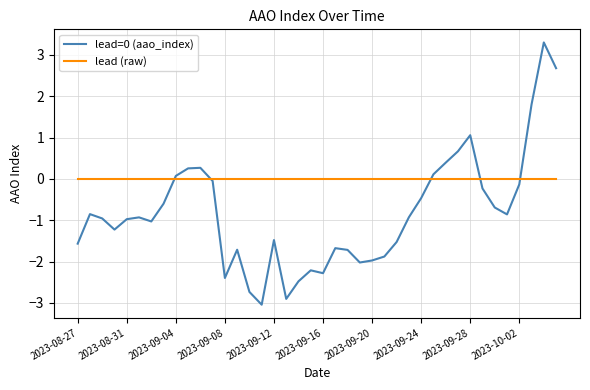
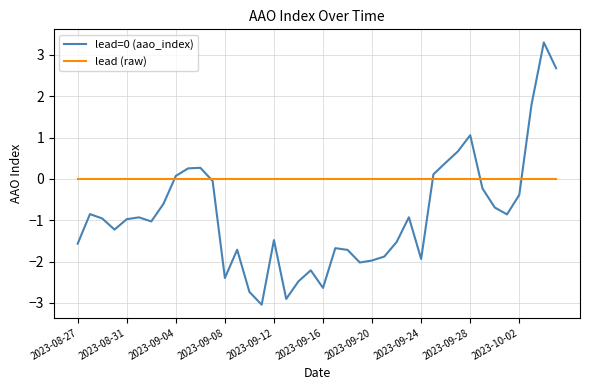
  {
    "lead=0 (aao_index)": {
      "2023-08-27": -1.6,
      "2023-08-31": -1.0,
      "2023-09-04": 0.1,
      "2023-09-08": -2.4,
      "2023-09-12": -1.5,
-     "2023-09-16": -2.3,
+     "2023-09-16": -2.6,
      "2023-09-20": -2.0,
-     "2023-09-24": -0.5,
+     "2023-09-24": -1.9,
      "2023-09-28": 1.1,
-     "2023-10-02": -0.1
+     "2023-10-02": -0.4
    },
    "lead (raw)": {
      "2023-08-27": 0.0,
      "2023-08-31": 0.0,
      "2023-09-04": 0.0,
      "2023-09-08": 0.0,
      "2023-09-12": 0.0,
      "2023-09-16": 0.0,
      "2023-09-20": 0.0,
      "2023-09-24": 0.0,
      "2023-09-28": 0.0,
      "2023-10-02": 0.0
    }
  }
